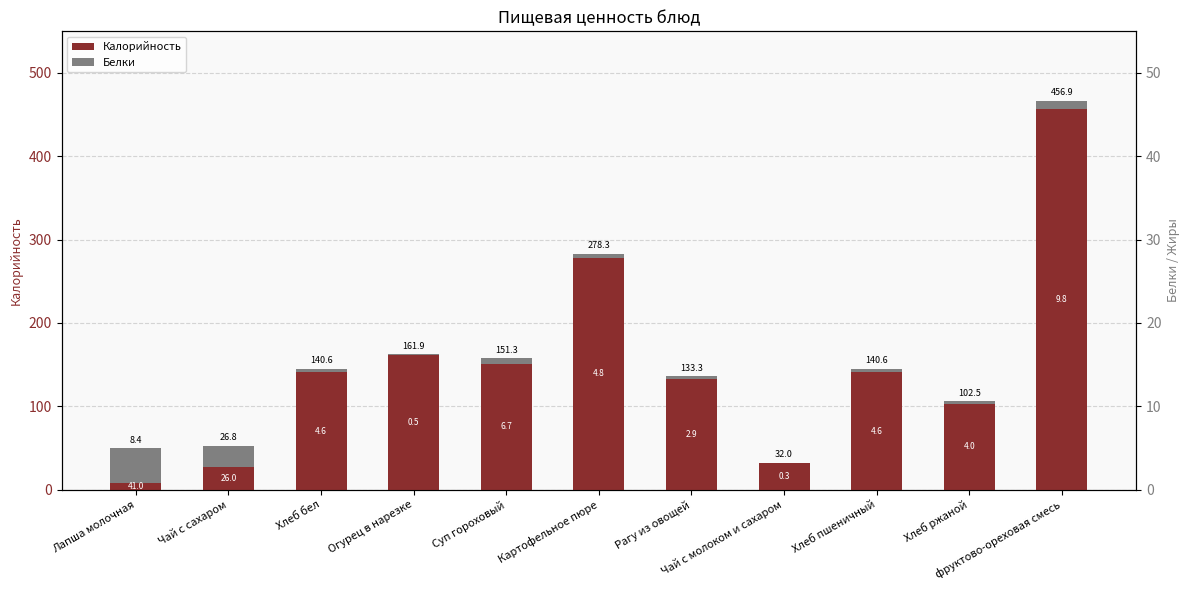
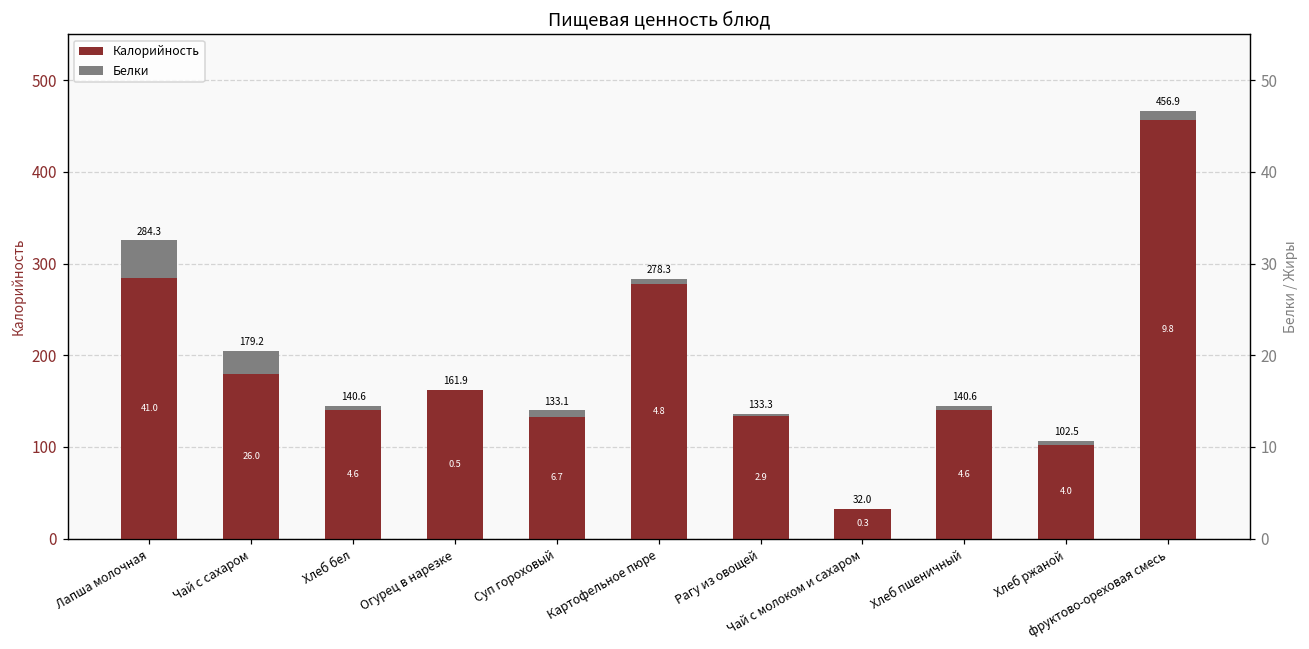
  {
    "Калорийность": {
-     "Лапша молочная": 8.4,
-     "Чай с сахаром": 26.8,
+     "Лапша молочная": 284.3,
+     "Чай с сахаром": 179.2,
      "Хлеб бел": 140.6,
      "Огурец в нарезке": 161.9,
-     "Суп гороховый": 151.3,
+     "Суп гороховый": 133.1,
      "Картофельное пюре": 278.3,
      "Рагу из овощей": 133.3,
      "Чай с молоком и сахаром": 32.0,
      "Хлеб пшеничный": 140.6,
      "Хлеб ржаной": 102.5,
      "фруктово-ореховая смесь": 456.9
    },
    "Белки": {
      "Чай с молоком и сахаром": 0.3
    }
  }
